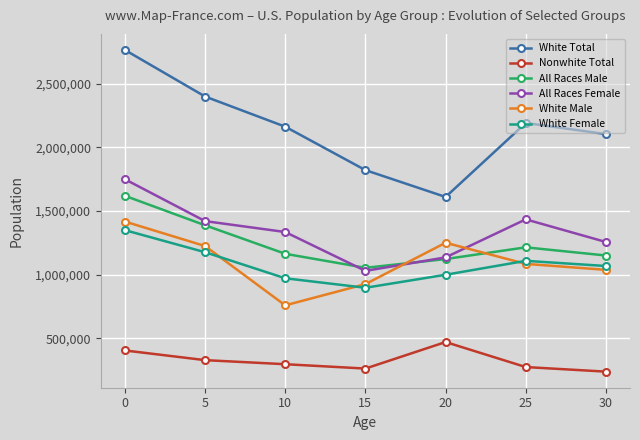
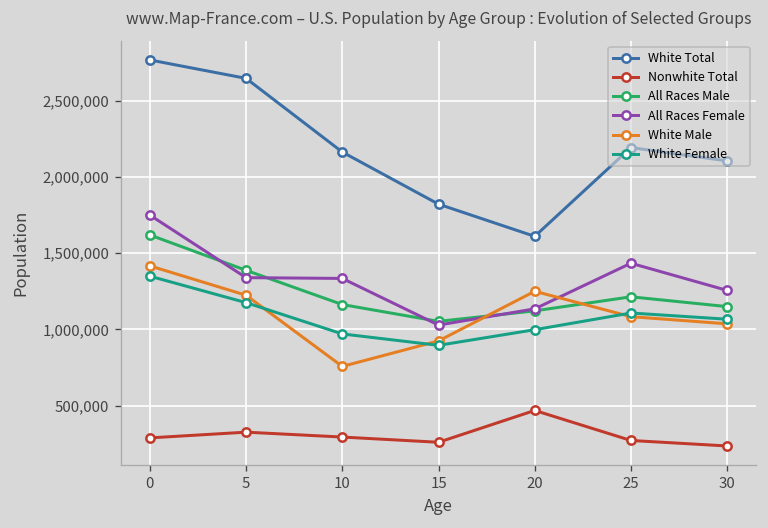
  {
    "White Total": {
      "0": "2,770,000",
-     "5": "2,400,000",
+     "5": "2,650,000",
      "10": "2,160,000",
      "15": "1,820,000",
      "20": "1,610,000",
      "30": "2,100,000"
    },
    "Nonwhite Total": {
-     "0": "400,000",
+     "0": "290,000",
      "5": "330,000",
      "10": "300,000",
      "15": "260,000",
      "20": "470,000",
      "25": "270,000",
      "30": "240,000"
    },
    "All Races Female": {
      "0": "1,750,000",
-     "5": "1,420,000",
+     "5": "1,340,000",
      "10": "1,330,000",
      "15": "1,030,000",
      "25": "1,430,000",
      "30": "1,260,000"
    },
    "White Male": {
      "0": "1,420,000",
      "5": "1,220,000",
      "10": "760,000",
      "15": "930,000",
      "20": "1,250,000",
      "25": "1,080,000",
      "30": "1,040,000"
    }
  }
